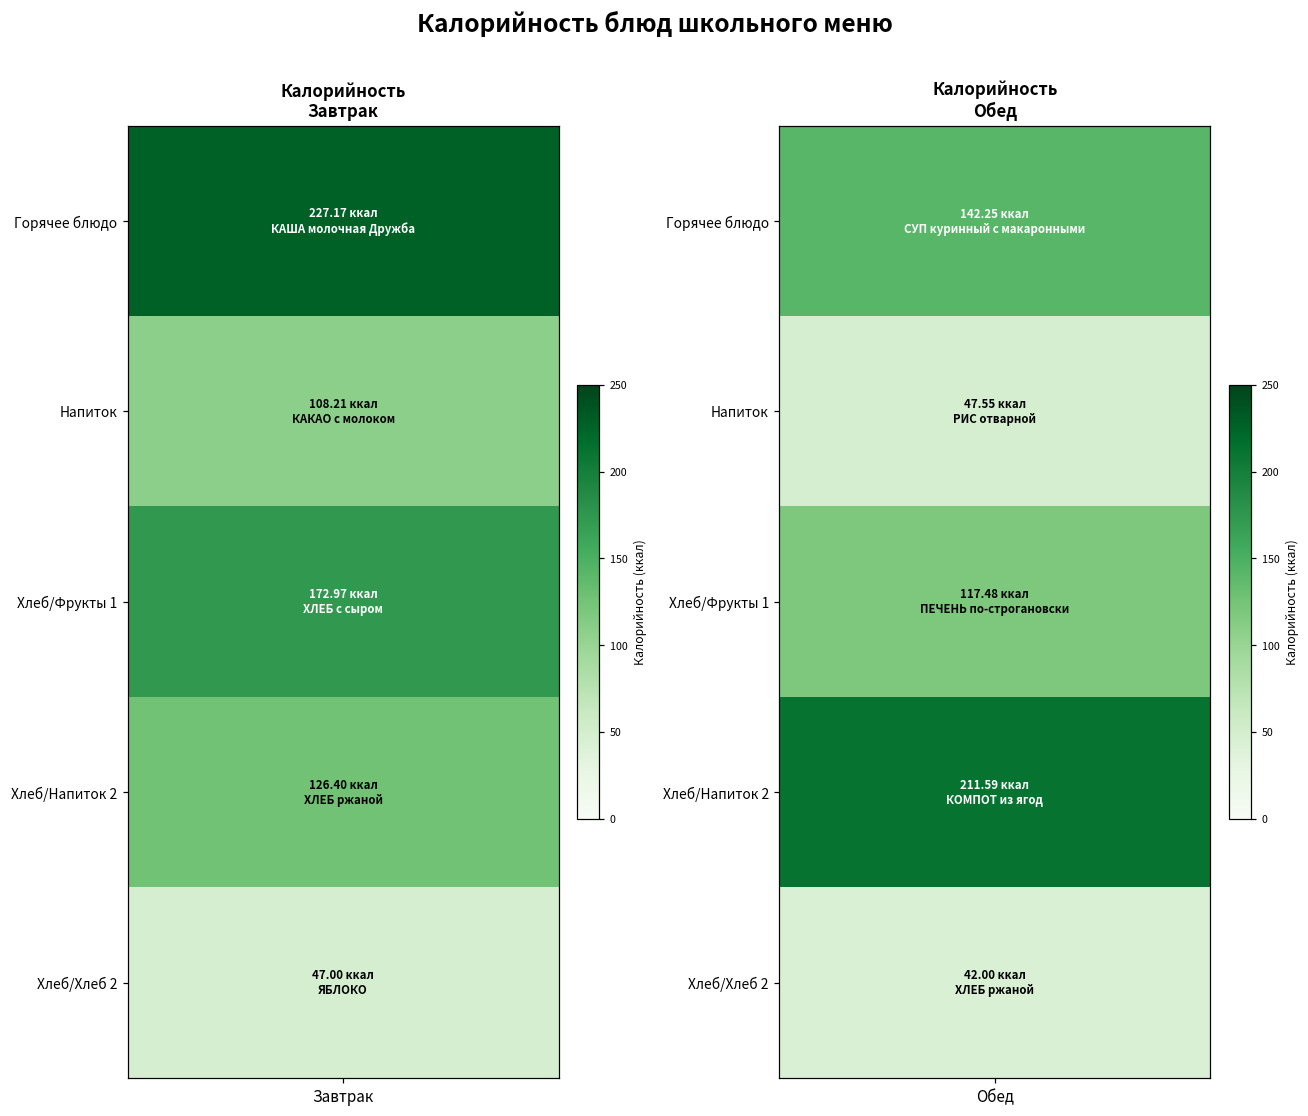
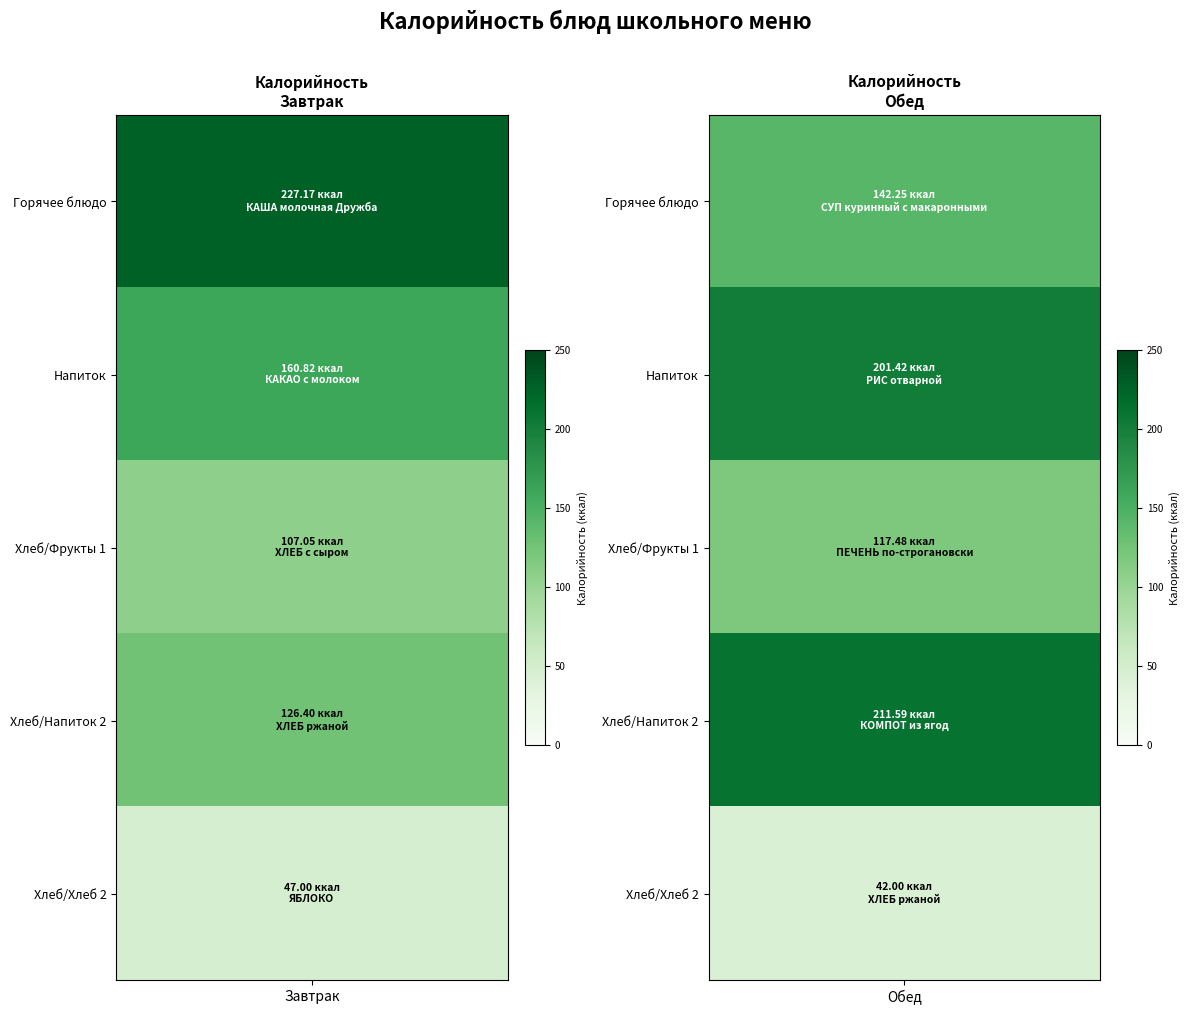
  {
    "Калорийность Завтрак": {
      "Горячее блюдо": {
        "Завтрак": 227.17
      },
      "Напиток": {
-       "Завтрак": 108.21
+       "Завтрак": 160.82
      },
      "Хлеб/Фрукты 1": {
-       "Завтрак": 172.97
+       "Завтрак": 107.05
      },
      "Хлеб/Напиток 2": {
        "Завтрак": 126.40
      },
      "Хлеб/Хлеб 2": {
        "Завтрак": 47.00
      }
    },
    "Калорийность Обед": {
      "Горячее блюдо": {
        "Обед": 142.25
      },
      "Напиток": {
-       "Обед": 47.55
+       "Обед": 201.42
      },
      "Хлеб/Фрукты 1": {
        "Обед": 117.48
      },
      "Хлеб/Напиток 2": {
        "Обед": 211.59
      },
      "Хлеб/Хлеб 2": {
        "Обед": 42.00
      }
    }
  }
